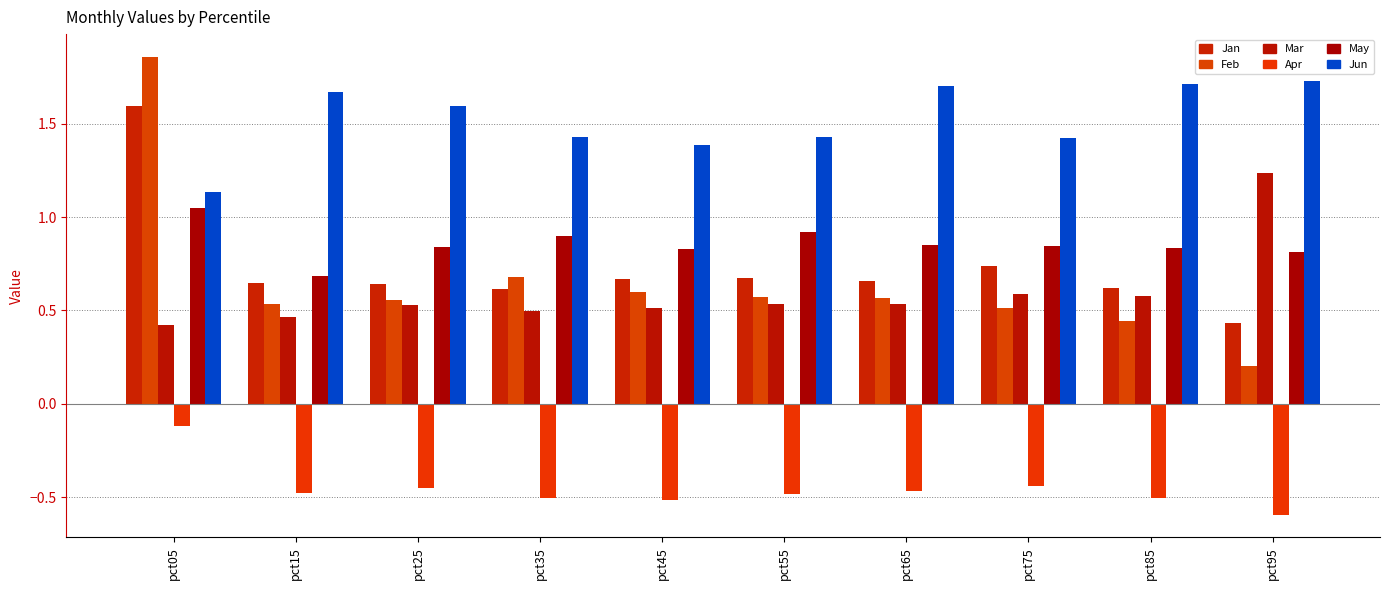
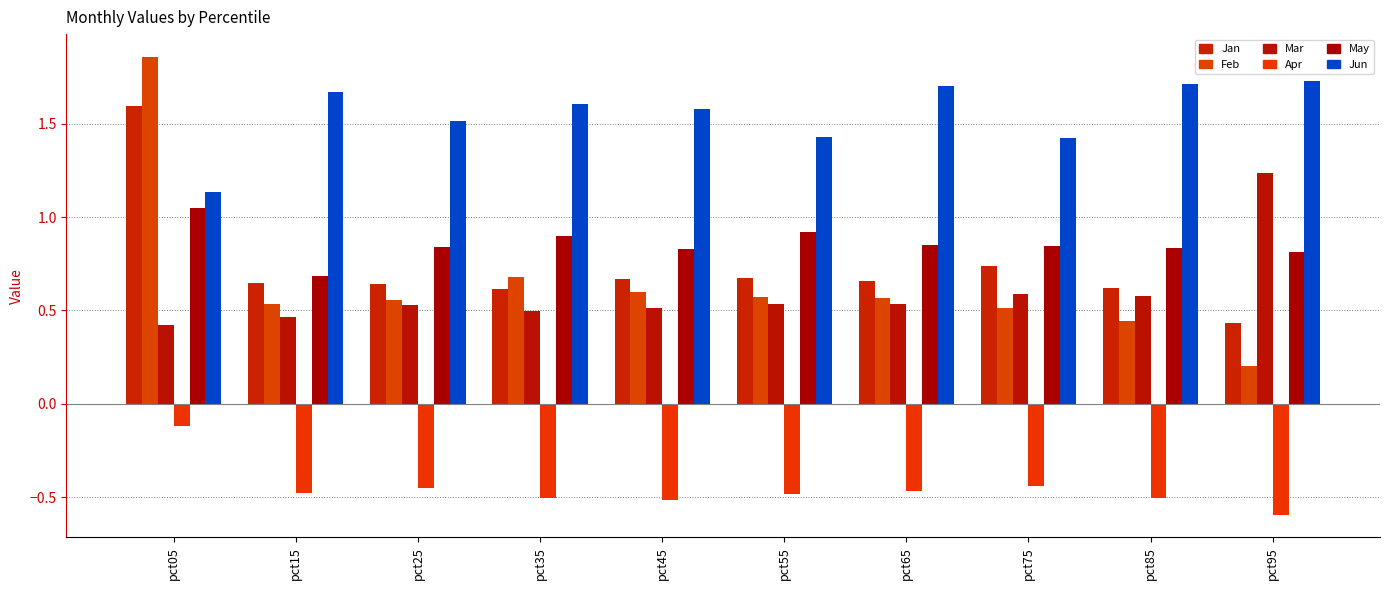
  {
    "Jun": {
      "pct05": 1.14,
      "pct15": 1.67,
-     "pct25": 1.60,
-     "pct35": 1.43,
-     "pct45": 1.38,
+     "pct25": 1.52,
+     "pct35": 1.60,
+     "pct45": 1.58,
      "pct55": 1.43,
      "pct65": 1.70,
      "pct75": 1.42,
      "pct85": 1.71,
      "pct95": 1.73
    }
  }
